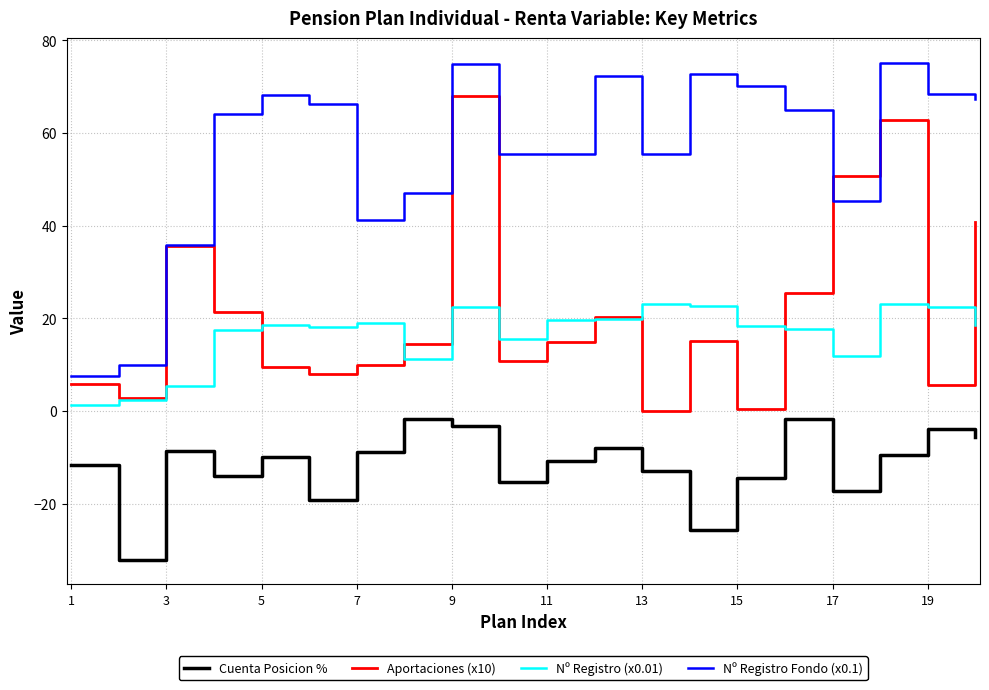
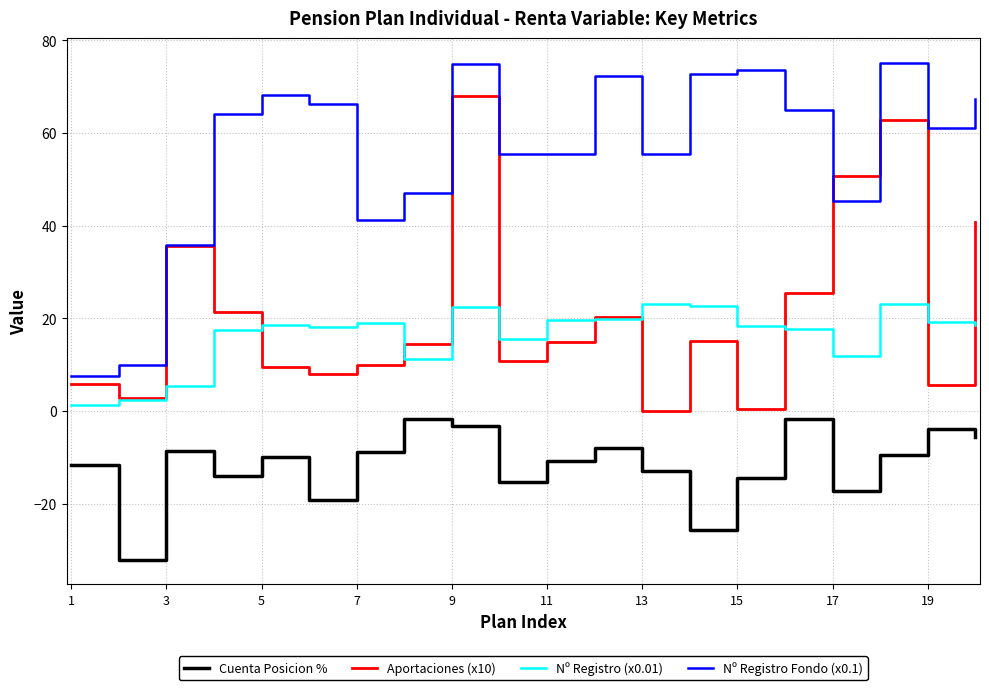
  {
    "Cuenta Posicion %": {
      "1": -12,
      "3": -9,
      "5": -10,
      "7": -9,
      "9": -3,
      "11": -11,
      "13": -13,
      "15": -14,
      "17": -17,
      "19": -4
    },
    "Aportaciones (x10)": {
      "1": 6,
      "5": 9,
      "7": 10,
      "9": 68,
      "11": 15,
      "13": 0,
      "15": 0,
      "17": 51,
      "19": 6
    },
    "Nº Registro (x0.01)": {
      "1": 1,
      "3": 5,
      "5": 19,
      "7": 19,
      "9": 22,
      "11": 20,
      "13": 23,
      "15": 18,
      "17": 12,
-     "19": 22
+     "19": 19
    },
    "Nº Registro Fondo (x0.1)": {
      "1": 8,
      "5": 68,
      "7": 41,
      "9": 75,
      "11": 55,
      "13": 55,
-     "15": 70,
+     "15": 74,
      "17": 45,
-     "19": 68
+     "19": 61
    }
  }
